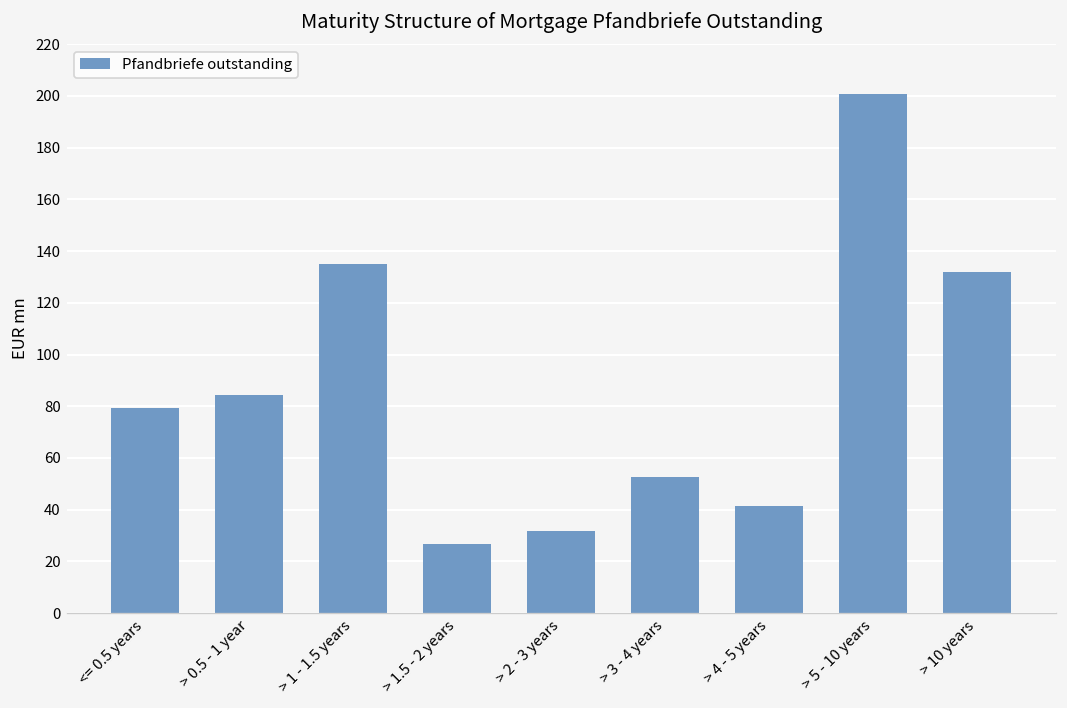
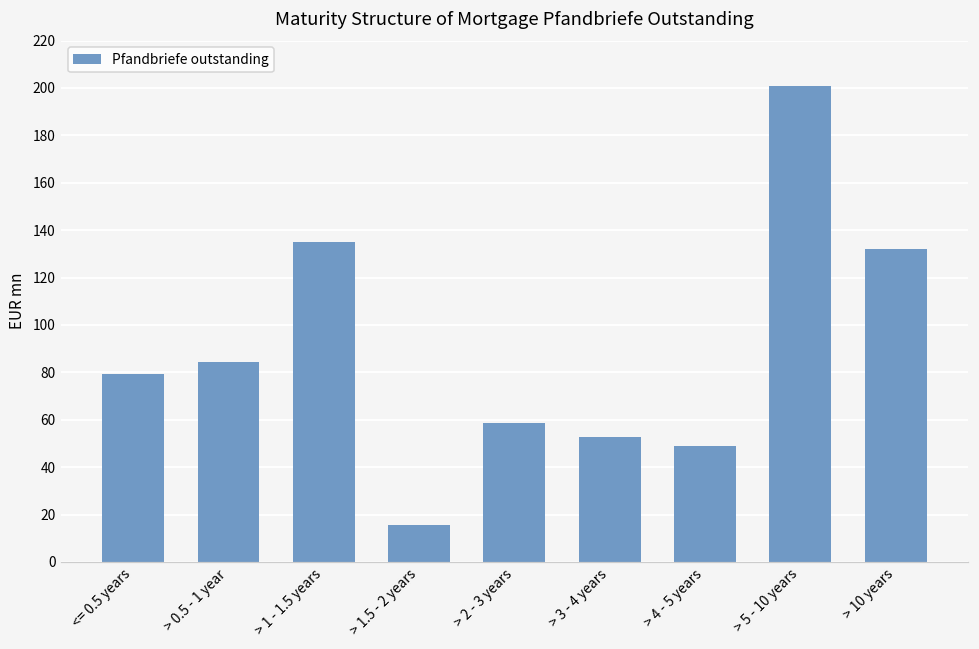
  {
    "<= 0.5 years": 79,
    "> 0.5 - 1 year": 84,
    "> 1 - 1.5 years": 135,
-   "> 1.5 - 2 years": 27,
-   "> 2 - 3 years": 32,
+   "> 1.5 - 2 years": 16,
+   "> 2 - 3 years": 58,
    "> 3 - 4 years": 53,
-   "> 4 - 5 years": 41,
+   "> 4 - 5 years": 49,
    "> 5 - 10 years": 201,
    "> 10 years": 132
  }
